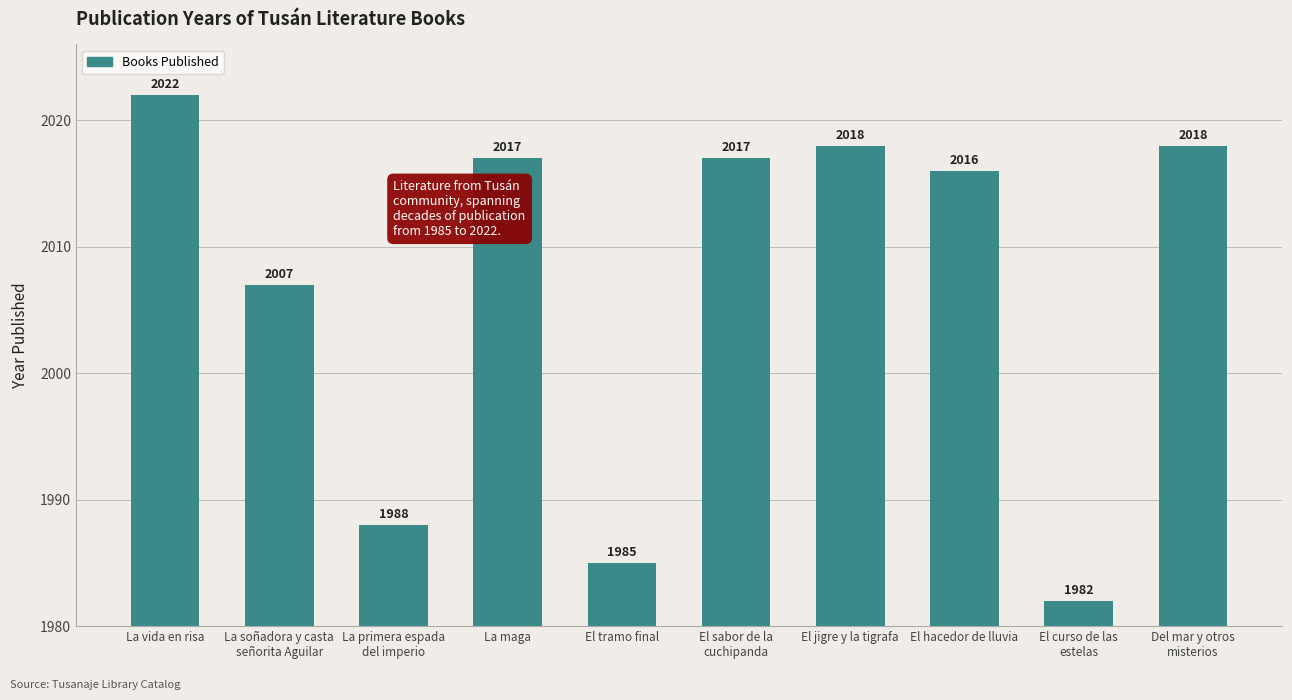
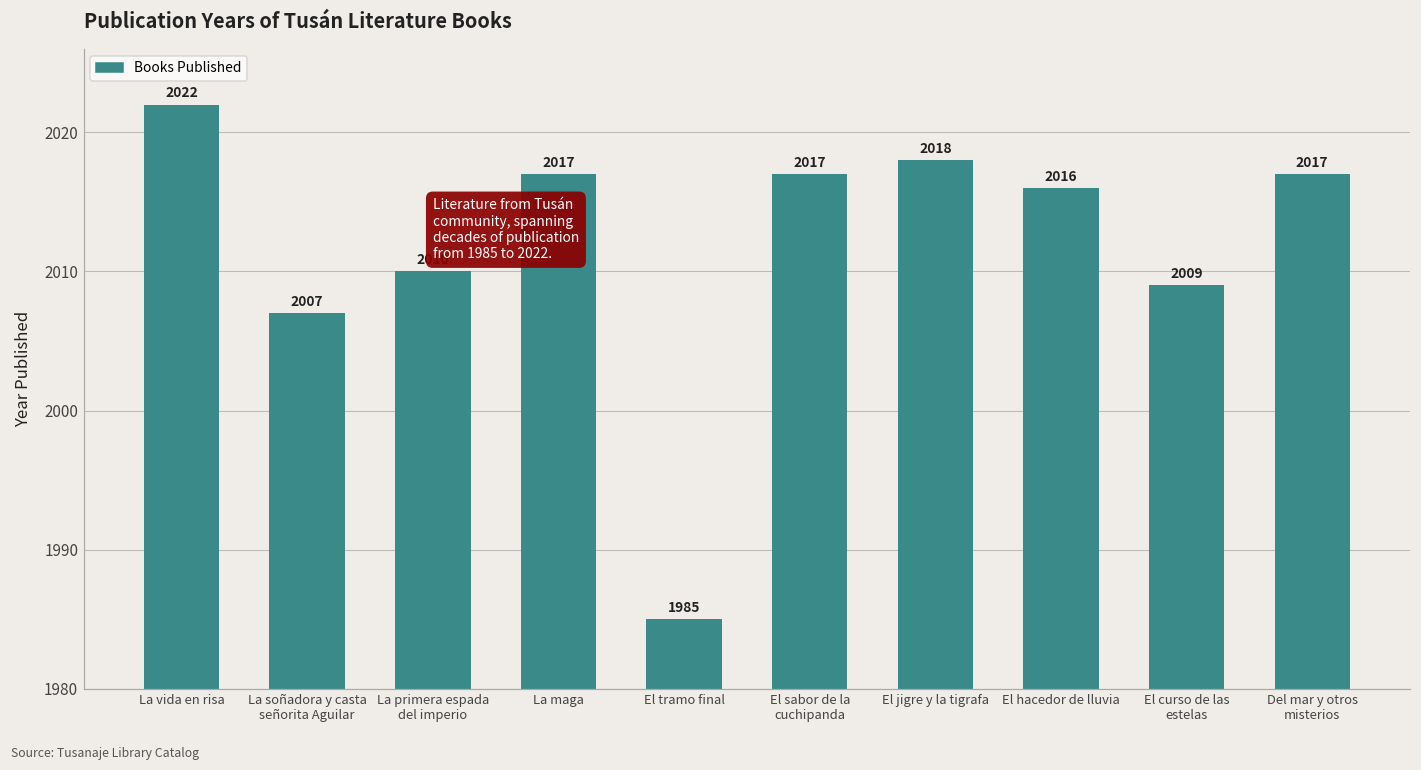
  {
    "La vida en risa": 2022,
    "La soñadora y casta señorita Aguilar": 2007,
-   "La primera espada del imperio": 1988,
+   "La primera espada del imperio": 2010,
    "La maga": 2017,
    "El tramo final": 1985,
    "El sabor de la cuchipanda": 2017,
    "El jigre y la tigrafa": 2018,
    "El hacedor de lluvia": 2016,
-   "El curso de las estelas": 1982,
-   "Del mar y otros misterios": 2018
+   "El curso de las estelas": 2009,
+   "Del mar y otros misterios": 2017
  }
